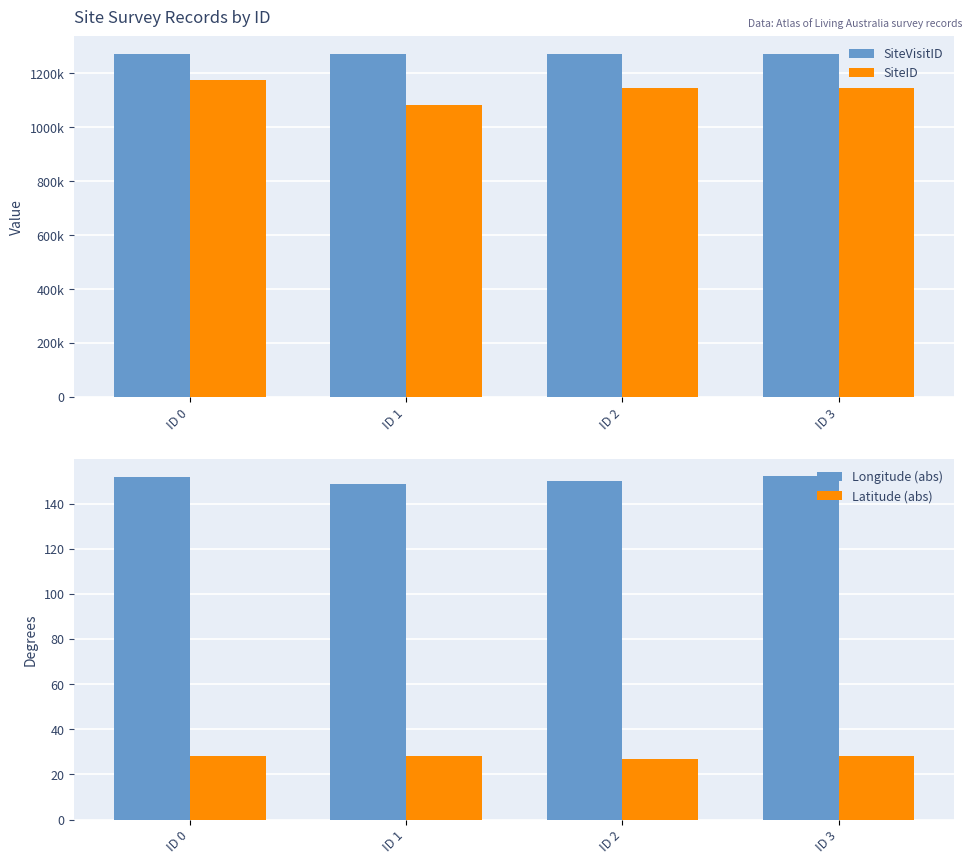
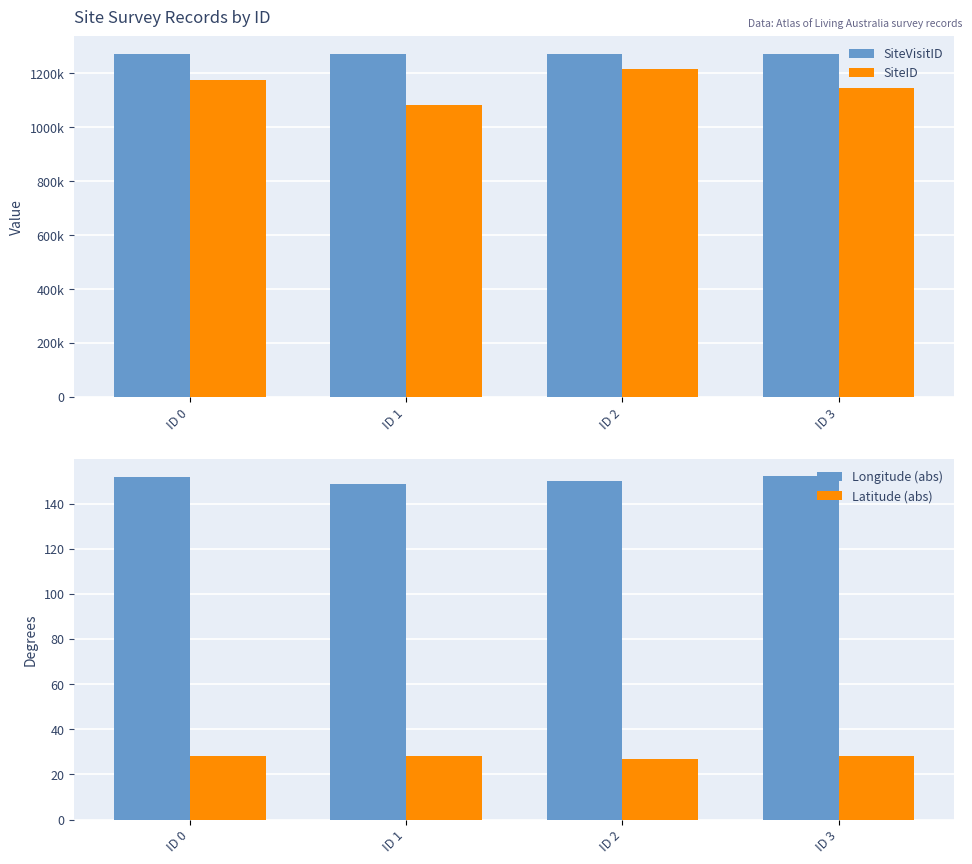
  {
    "Site Survey Records by ID": {
      "SiteVisitID": {
        "ID 0": 1270000,
        "ID 1": 1270000,
        "ID 2": 1270000,
        "ID 3": 1270000
      },
      "SiteID": {
        "ID 0": 1180000,
        "ID 1": 1080000,
-       "ID 2": 1140000,
+       "ID 2": 1220000,
        "ID 3": 1140000
      }
    }
  }
